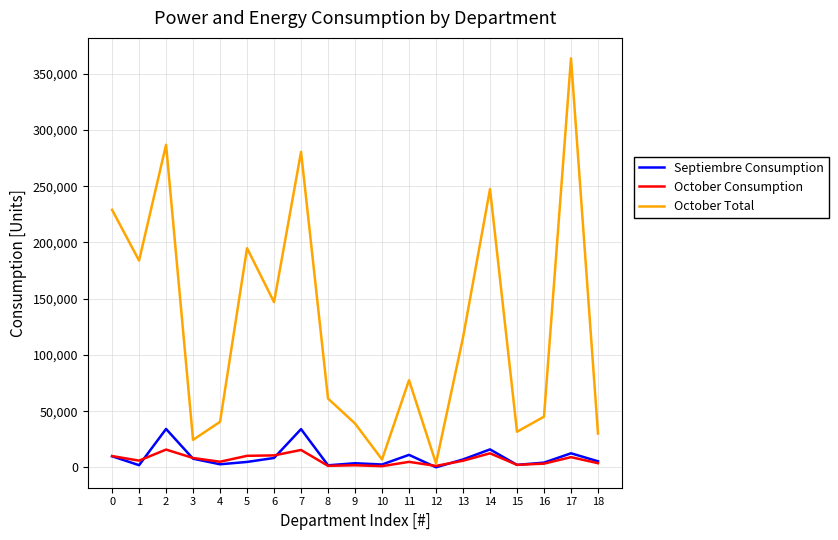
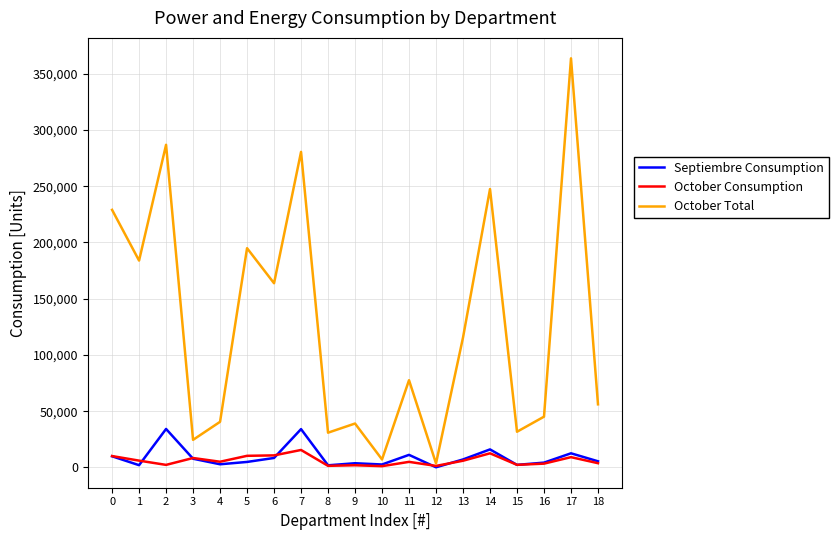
  {
    "Septiembre Consumption": {
      "1": "2,000",
      "2": "34,000",
      "4": "3,000",
      "5": "5,000",
      "6": "8,000",
      "7": "34,000",
      "11": "11,000",
      "14": "16,000",
      "17": "13,000"
    },
    "October Consumption": {
      "1": "6,000",
-     "2": "16,000",
+     "2": "2,000",
      "4": "5,000",
      "5": "10,000",
      "6": "11,000",
      "7": "16,000",
      "11": "5,000",
      "14": "13,000",
      "17": "9,000"
    },
    "October Total": {
      "0": "229,000",
      "1": "184,000",
      "2": "287,000",
      "3": "25,000",
      "4": "41,000",
      "5": "195,000",
-     "6": "147,000",
+     "6": "164,000",
      "7": "280,000",
-     "8": "61,000",
+     "8": "31,000",
      "9": "39,000",
      "10": "7,000",
      "11": "78,000",
      "13": "115,000",
      "14": "247,000",
      "15": "32,000",
      "16": "45,000",
      "17": "364,000",
-     "18": "30,000"
+     "18": "56,000"
    }
  }
